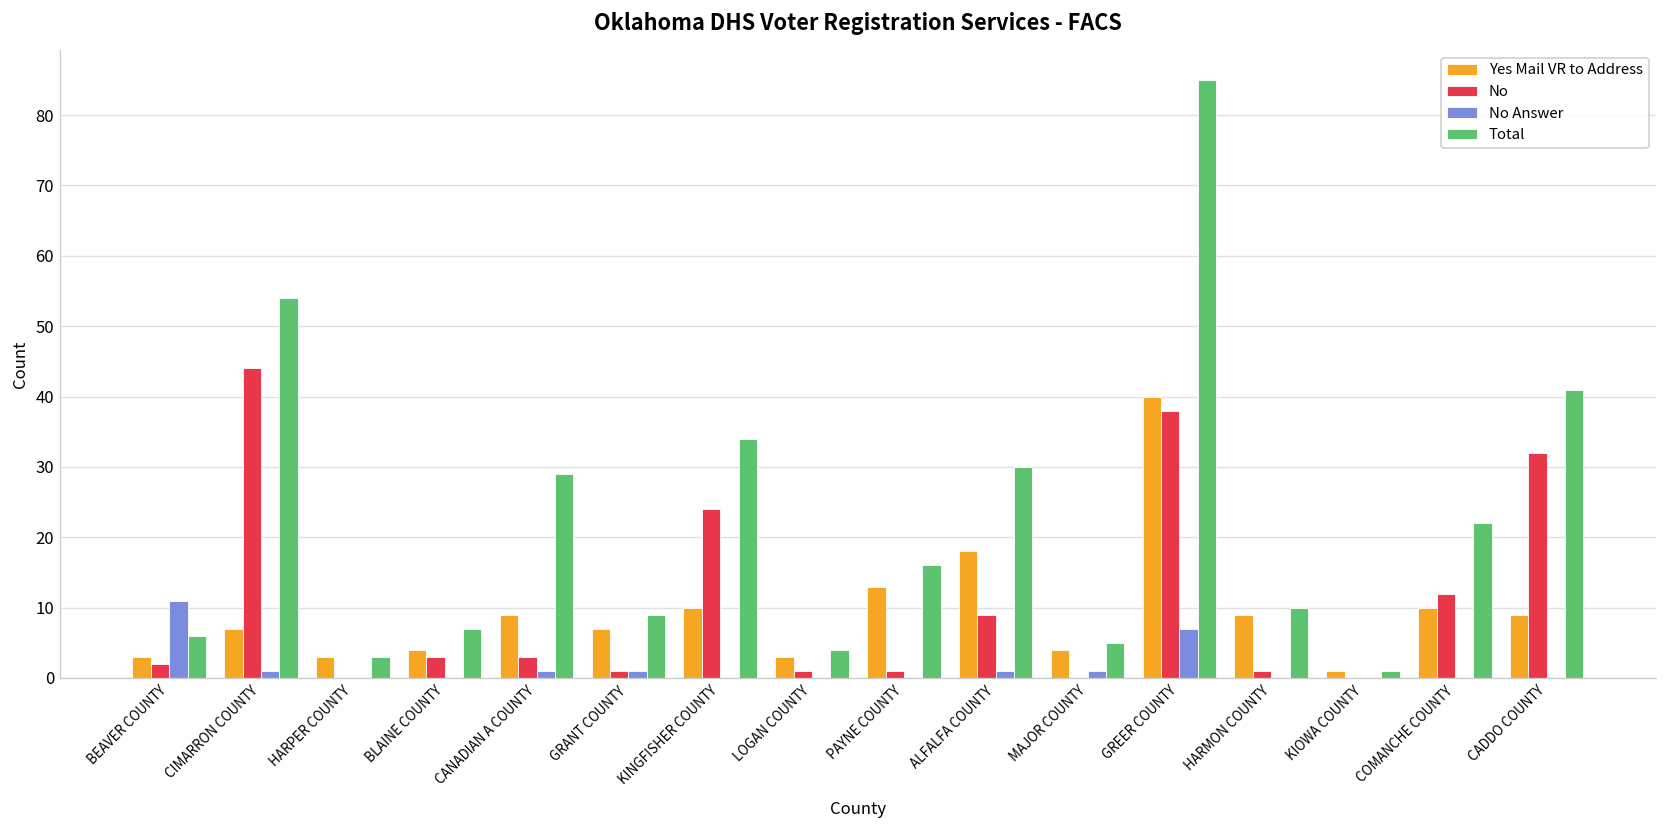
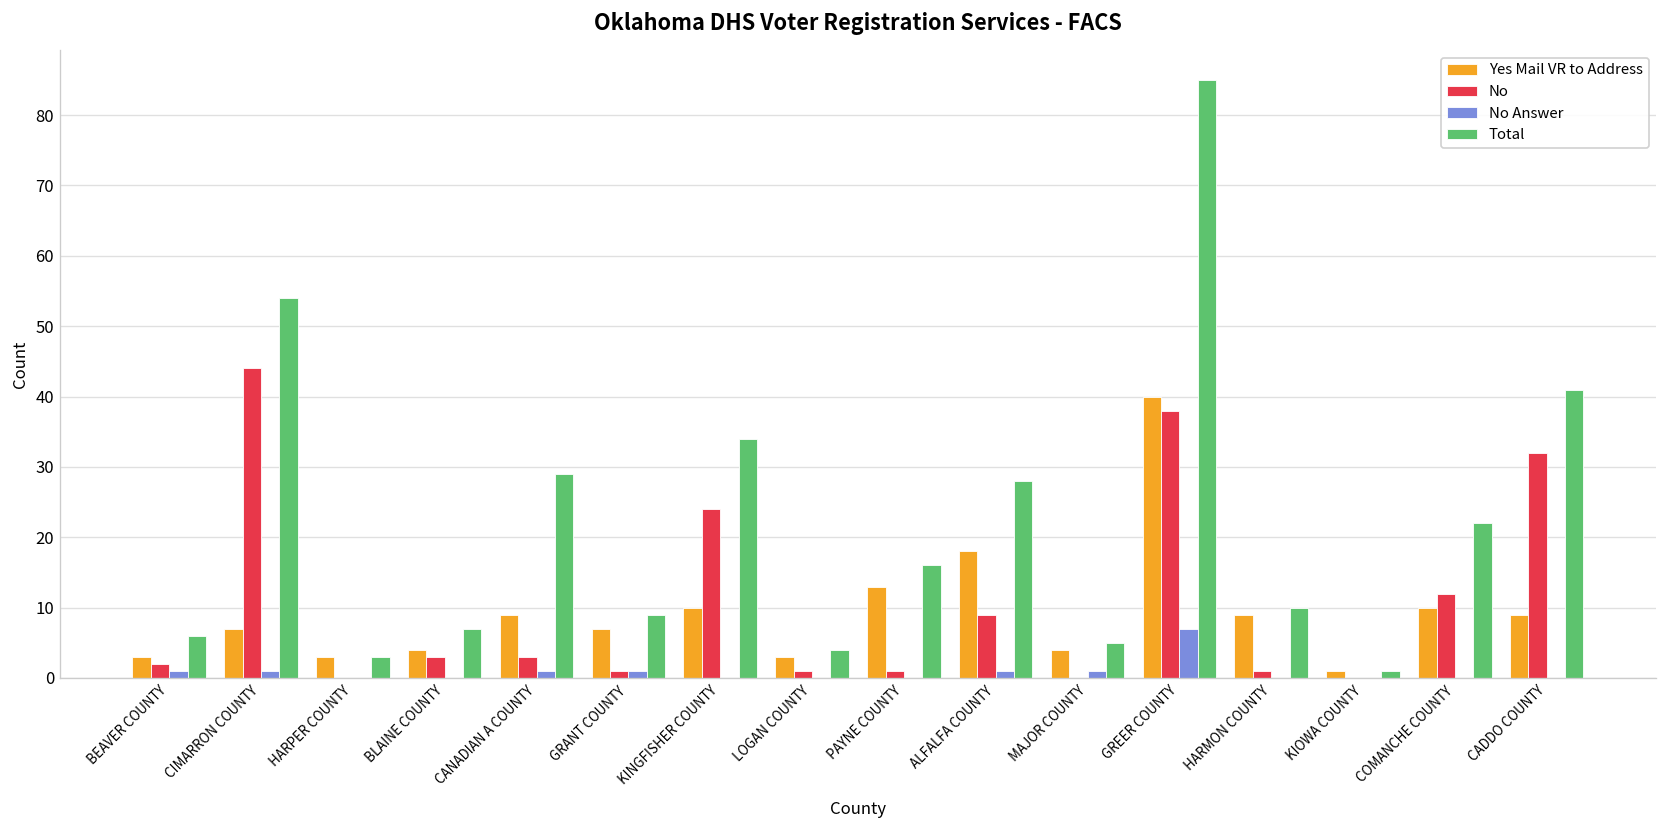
  {
    "Yes Mail VR to Address": {
      "BEAVER COUNTY": 3,
      "CIMARRON COUNTY": 7,
      "HARPER COUNTY": 3,
      "BLAINE COUNTY": 4,
      "CANADIAN A COUNTY": 9,
      "GRANT COUNTY": 7,
      "KINGFISHER COUNTY": 10,
      "LOGAN COUNTY": 3,
      "PAYNE COUNTY": 13,
      "ALFALFA COUNTY": 18,
      "MAJOR COUNTY": 4,
      "GREER COUNTY": 40,
      "HARMON COUNTY": 9,
      "KIOWA COUNTY": 1,
      "COMANCHE COUNTY": 10,
      "CADDO COUNTY": 9
    },
    "No": {
      "BEAVER COUNTY": 2,
      "CIMARRON COUNTY": 44,
      "HARPER COUNTY": 0,
      "BLAINE COUNTY": 3,
      "CANADIAN A COUNTY": 3,
      "GRANT COUNTY": 1,
      "KINGFISHER COUNTY": 24,
      "LOGAN COUNTY": 1,
      "PAYNE COUNTY": 1,
      "ALFALFA COUNTY": 9,
      "MAJOR COUNTY": 0,
      "GREER COUNTY": 38,
      "HARMON COUNTY": 1,
      "KIOWA COUNTY": 0,
      "COMANCHE COUNTY": 12,
      "CADDO COUNTY": 32
    },
    "No Answer": {
-     "BEAVER COUNTY": 11,
+     "BEAVER COUNTY": 1,
      "CIMARRON COUNTY": 1,
      "HARPER COUNTY": 0,
      "BLAINE COUNTY": 0,
      "CANADIAN A COUNTY": 1,
      "GRANT COUNTY": 1,
      "KINGFISHER COUNTY": 0,
      "LOGAN COUNTY": 0,
      "PAYNE COUNTY": 0,
      "ALFALFA COUNTY": 1,
      "MAJOR COUNTY": 1,
      "GREER COUNTY": 7,
      "HARMON COUNTY": 0,
      "KIOWA COUNTY": 0,
      "COMANCHE COUNTY": 0,
      "CADDO COUNTY": 0
    },
    "Total": {
      "BEAVER COUNTY": 6,
      "CIMARRON COUNTY": 54,
      "HARPER COUNTY": 3,
      "BLAINE COUNTY": 7,
      "CANADIAN A COUNTY": 29,
      "GRANT COUNTY": 9,
      "KINGFISHER COUNTY": 34,
      "LOGAN COUNTY": 4,
      "PAYNE COUNTY": 16,
-     "ALFALFA COUNTY": 30,
+     "ALFALFA COUNTY": 28,
      "MAJOR COUNTY": 5,
      "GREER COUNTY": 85,
      "HARMON COUNTY": 10,
      "KIOWA COUNTY": 1,
      "COMANCHE COUNTY": 22,
      "CADDO COUNTY": 41
    }
  }
